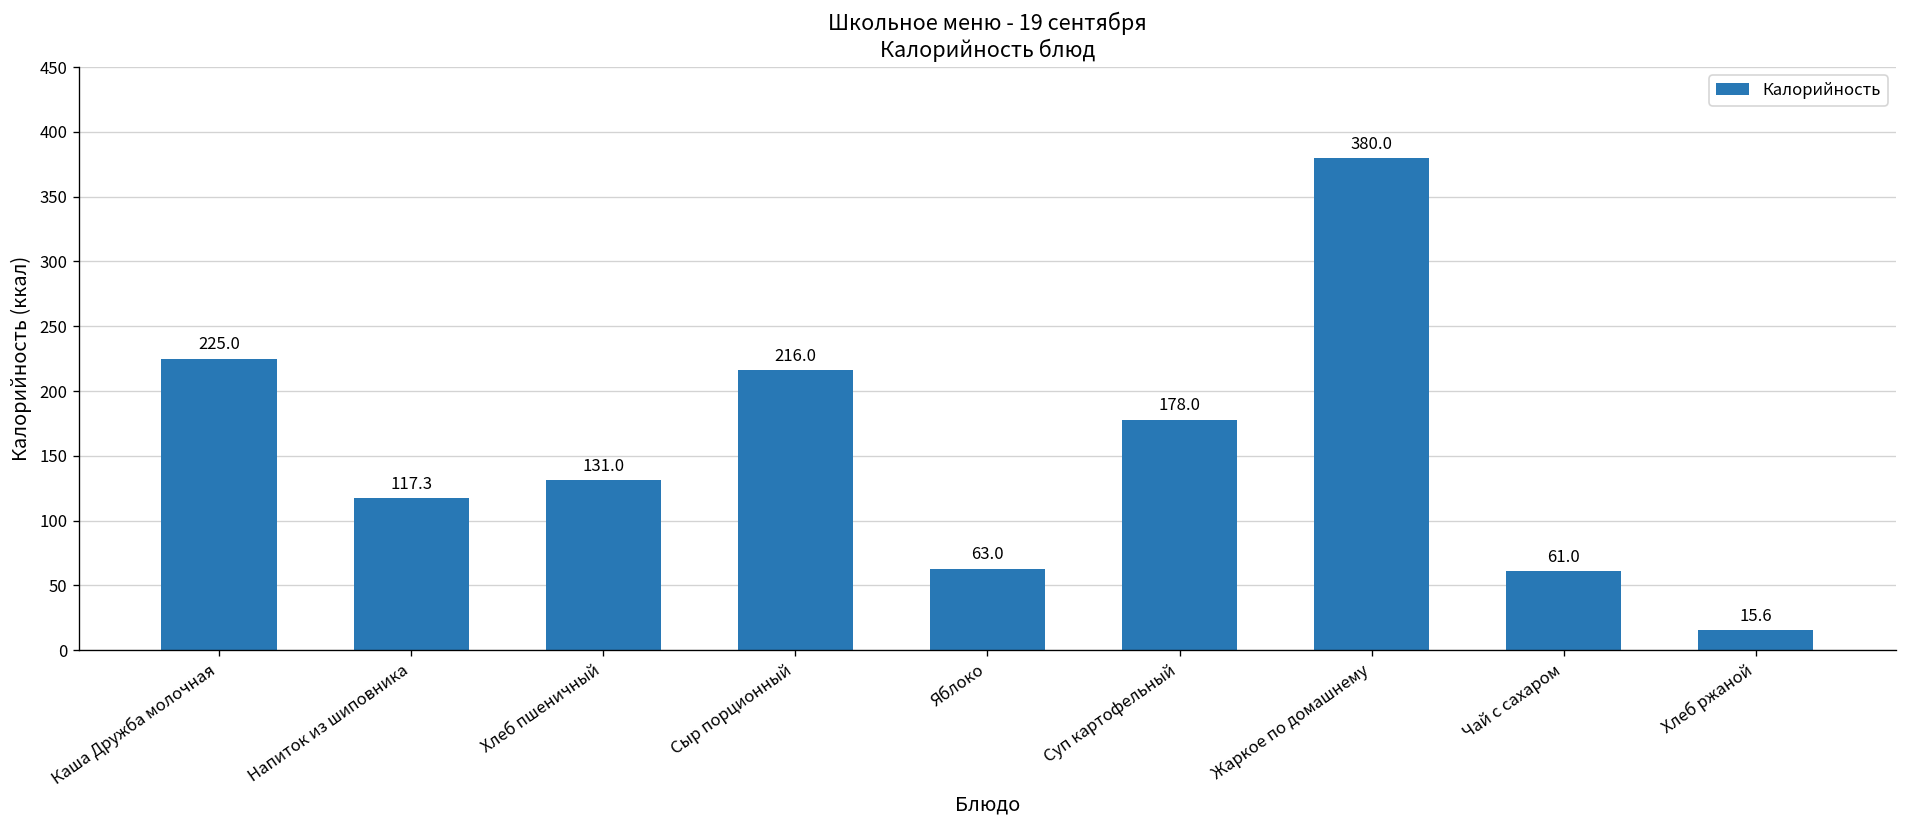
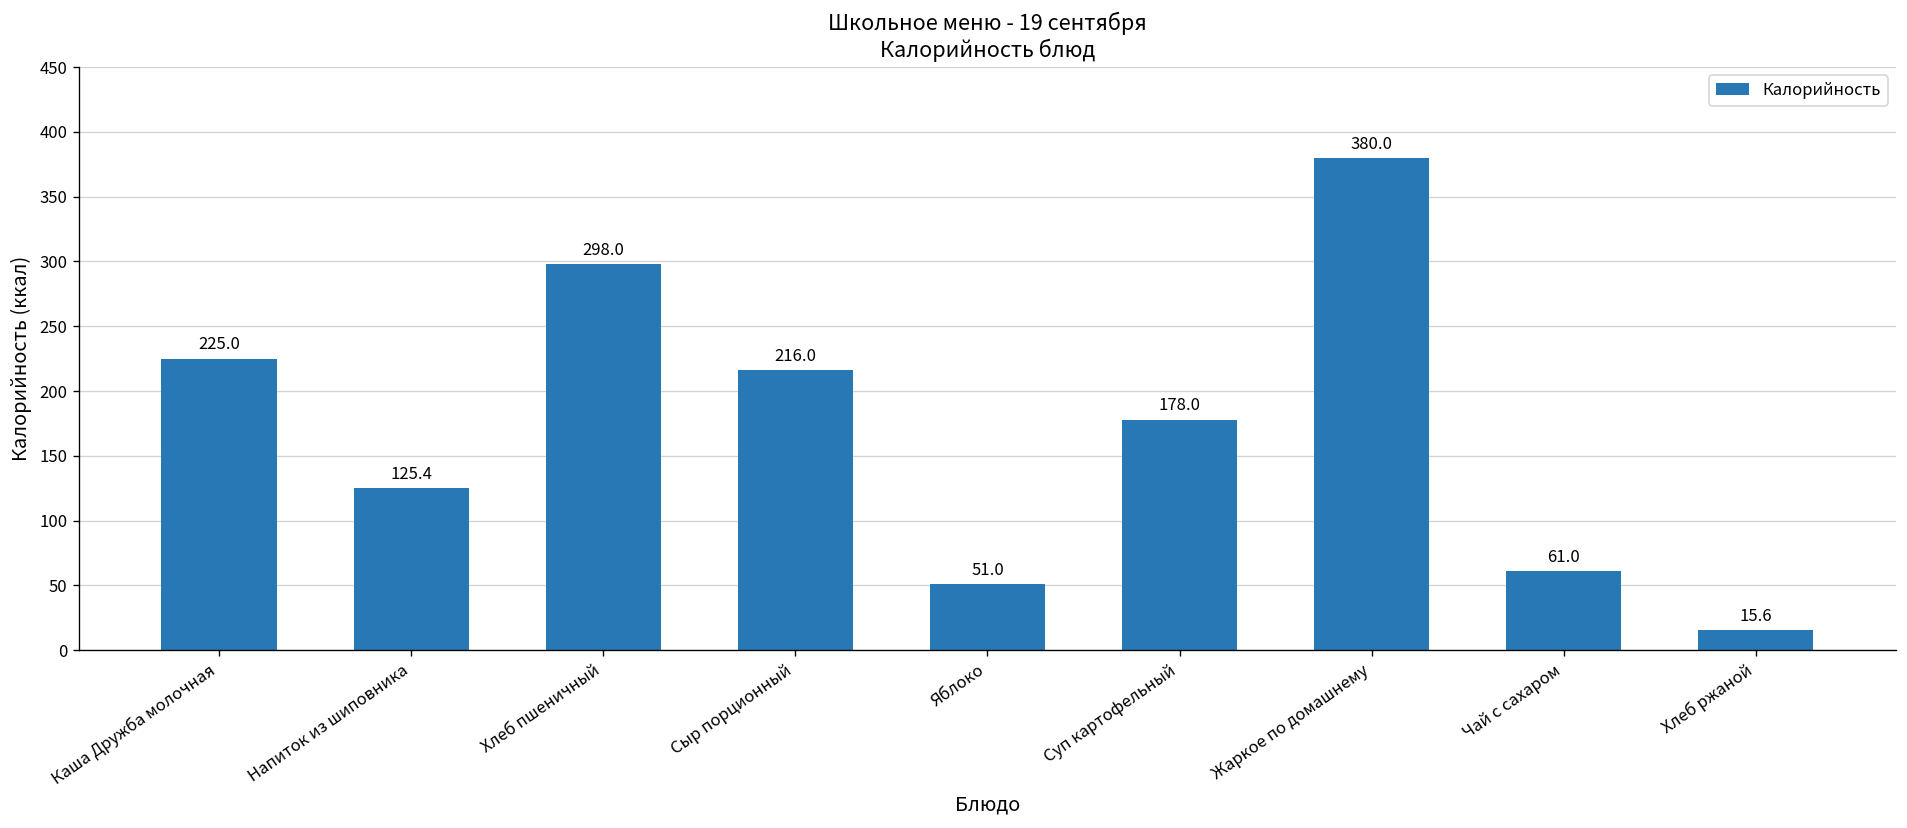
  {
    "Каша Дружба молочная": 225.0,
-   "Напиток из шиповника": 117.3,
-   "Хлеб пшеничный": 131.0,
+   "Напиток из шиповника": 125.4,
+   "Хлеб пшеничный": 298.0,
    "Сыр порционный": 216.0,
-   "Яблоко": 63.0,
+   "Яблоко": 51.0,
    "Суп картофельный": 178.0,
    "Жаркое по домашнему": 380.0,
    "Чай с сахаром": 61.0,
    "Хлеб ржаной": 15.6
  }
